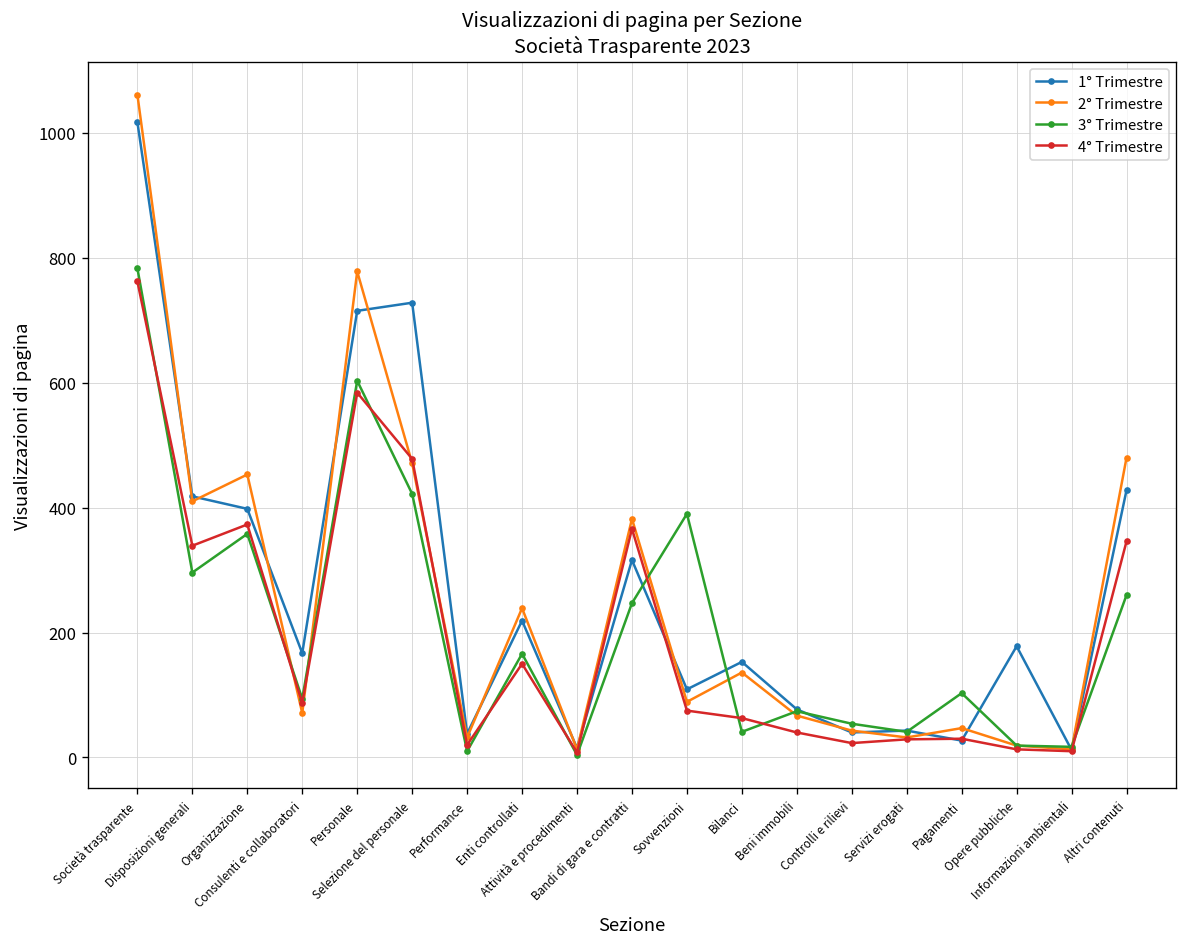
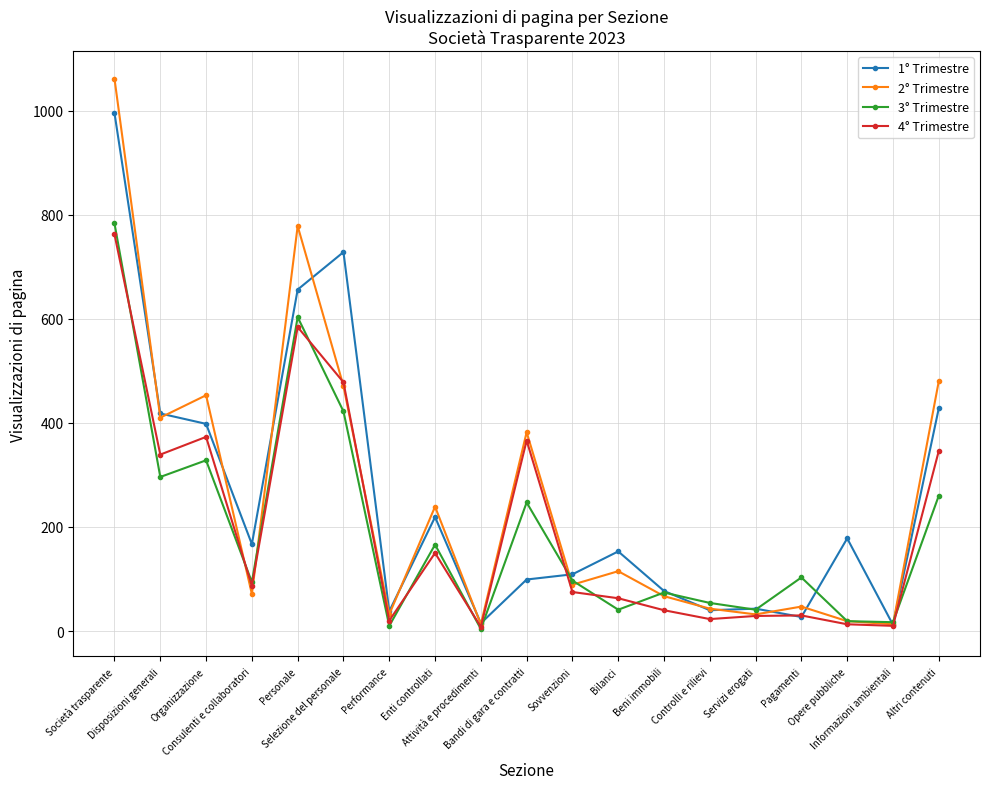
  {
    "1° Trimestre": {
-     "Società trasparente": 1020,
+     "Società trasparente": 1000,
      "Disposizioni generali": 420,
      "Organizzazione": 400,
      "Consulenti e collaboratori": 170,
-     "Personale": 720,
+     "Personale": 660,
      "Selezione del personale": 730,
      "Performance": 40,
      "Enti controllati": 220,
-     "Bandi di gara e contratti": 320,
+     "Bandi di gara e contratti": 100,
      "Sovvenzioni": 110,
      "Bilanci": 150,
      "Opere pubbliche": 180,
      "Altri contenuti": 430
    },
    "2° Trimestre": {
      "Società trasparente": 1060,
      "Disposizioni generali": 410,
      "Organizzazione": 450,
      "Consulenti e collaboratori": 70,
      "Personale": 780,
      "Selezione del personale": 470,
      "Performance": 30,
      "Enti controllati": 240,
      "Bandi di gara e contratti": 380,
      "Sovvenzioni": 90,
-     "Bilanci": 140,
+     "Bilanci": 120,
      "Beni immobili": 70,
      "Pagamenti": 50,
      "Altri contenuti": 480
    },
    "3° Trimestre": {
      "Società trasparente": 780,
      "Disposizioni generali": 300,
-     "Organizzazione": 360,
+     "Organizzazione": 330,
      "Consulenti e collaboratori": 90,
      "Personale": 600,
      "Selezione del personale": 420,
      "Performance": 10,
      "Enti controllati": 170,
      "Bandi di gara e contratti": 250,
-     "Sovvenzioni": 390,
+     "Sovvenzioni": 100,
      "Bilanci": 40,
      "Controlli e rilievi": 50,
      "Pagamenti": 100,
      "Altri contenuti": 260
    },
    "4° Trimestre": {
      "Società trasparente": 760,
      "Disposizioni generali": 340,
      "Organizzazione": 370,
      "Consulenti e collaboratori": 90,
      "Personale": 580,
      "Selezione del personale": 480,
      "Performance": 20,
      "Enti controllati": 150,
      "Bandi di gara e contratti": 370,
      "Sovvenzioni": 80,
      "Bilanci": 60,
      "Beni immobili": 40,
      "Controlli e rilievi": 20,
      "Opere pubbliche": 10,
      "Altri contenuti": 350
    }
  }
